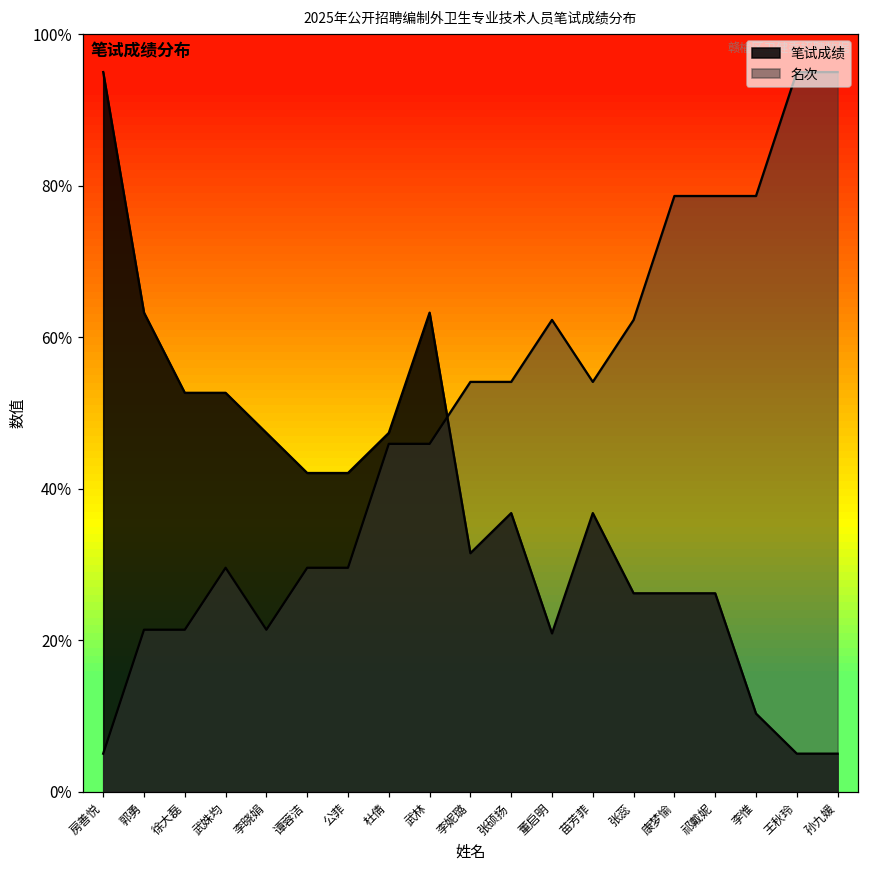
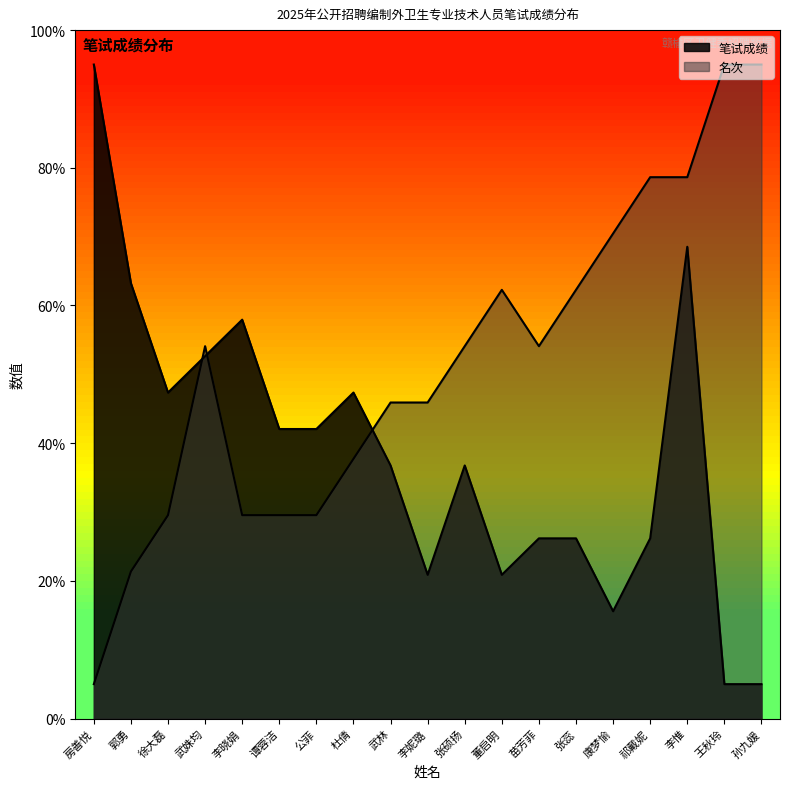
  {
    "笔试成绩": {
      "房善悦": "95%",
      "郭勇": "63%",
-     "徐大磊": "53%",
+     "徐大磊": "47%",
      "武姝均": "53%",
-     "李晓娟": "47%",
+     "李晓娟": "58%",
      "谭蓉洁": "42%",
      "公菲": "42%",
      "杜倩": "47%",
-     "武林": "63%",
-     "李妮璐": "31%",
+     "武林": "37%",
+     "李妮璐": "21%",
      "张硕扬": "37%",
      "董启明": "21%",
-     "苗芳菲": "37%",
+     "苗芳菲": "26%",
      "张蕊": "26%",
-     "康梦愉": "26%",
+     "康梦愉": "16%",
      "祁戴妮": "26%",
-     "李惟": "10%",
+     "李惟": "69%",
      "王秋玲": "5%",
      "孙九媛": "5%"
    },
    "名次": {
      "房善悦": "5%",
      "郭勇": "21%",
-     "徐大磊": "21%",
-     "武姝均": "30%",
-     "李晓娟": "21%",
+     "徐大磊": "30%",
+     "武姝均": "54%",
+     "李晓娟": "30%",
      "谭蓉洁": "30%",
      "公菲": "30%",
-     "杜倩": "46%",
+     "杜倩": "38%",
      "武林": "46%",
-     "李妮璐": "54%",
+     "李妮璐": "46%",
      "张硕扬": "54%",
      "董启明": "62%",
      "苗芳菲": "54%",
      "张蕊": "62%",
-     "康梦愉": "79%",
+     "康梦愉": "70%",
      "祁戴妮": "79%",
      "李惟": "79%"
    }
  }
